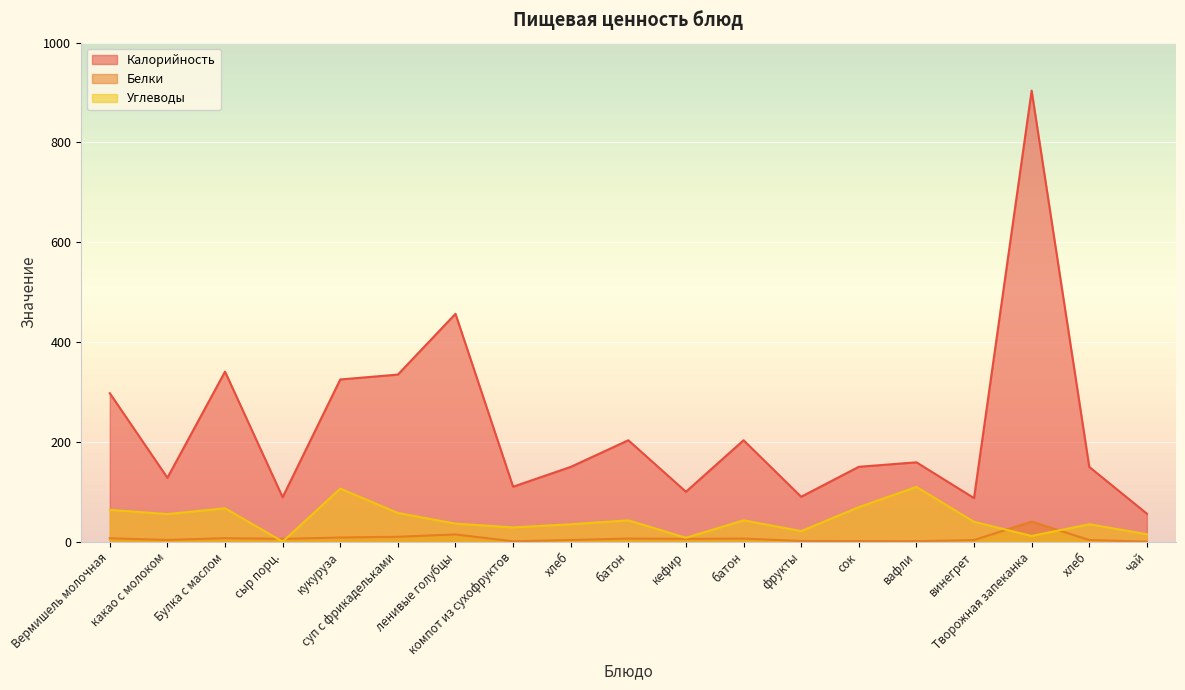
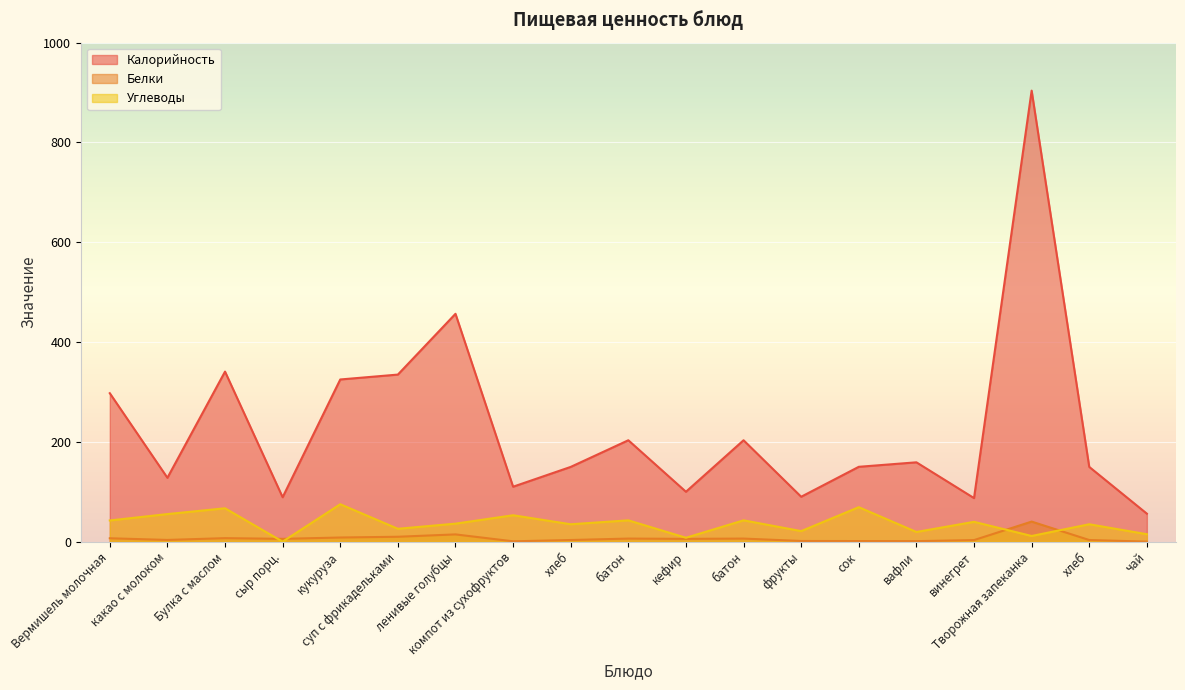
  {
    "Углеводы": {
-     "Вермишель молочная": 60,
+     "Вермишель молочная": 40,
      "какао с молоком": 60,
      "Булка с маслом": 70,
      "сыр порц.": 0,
-     "кукуруза": 110,
-     "суп с фрикадельками": 60,
+     "кукуруза": 80,
+     "суп с фрикадельками": 30,
      "ленивые голубцы": 40,
-     "компот из сухофруктов": 30,
+     "компот из сухофруктов": 50,
      "фрукты": 20,
      "сок": 70,
-     "вафли": 110,
+     "вафли": 20,
      "винегрет": 40,
      "Творожная запеканка": 10,
      "чай": 10
    }
  }
